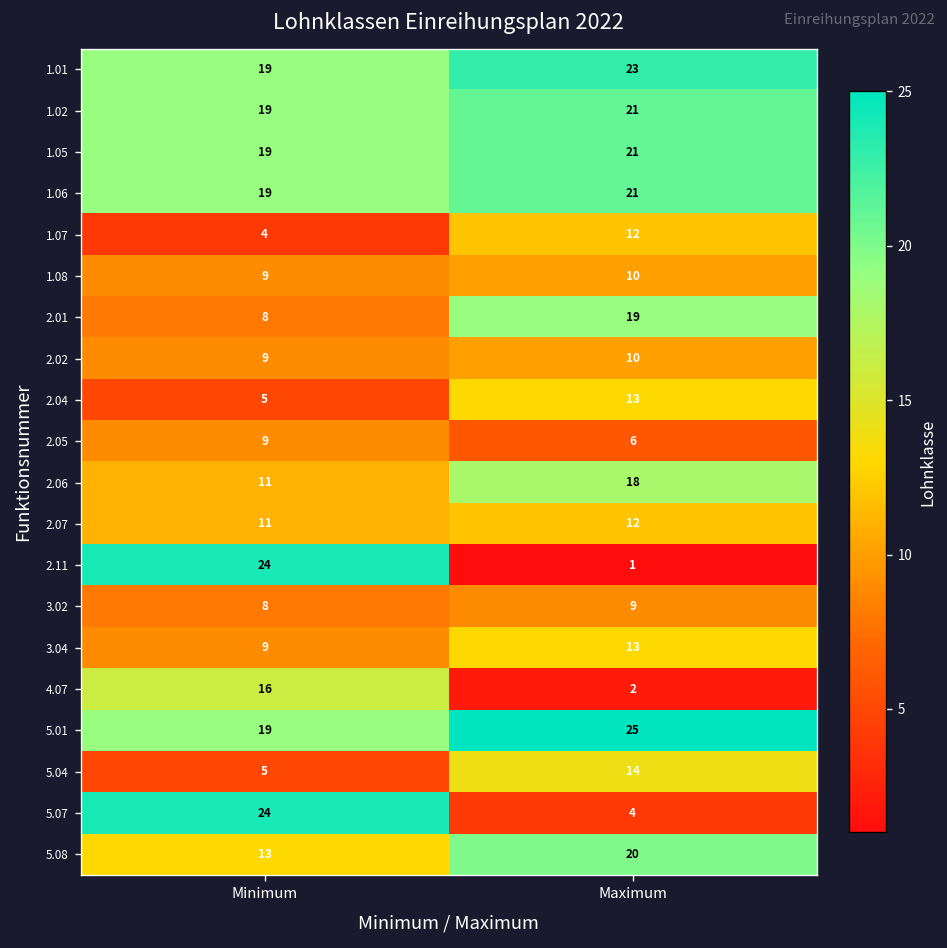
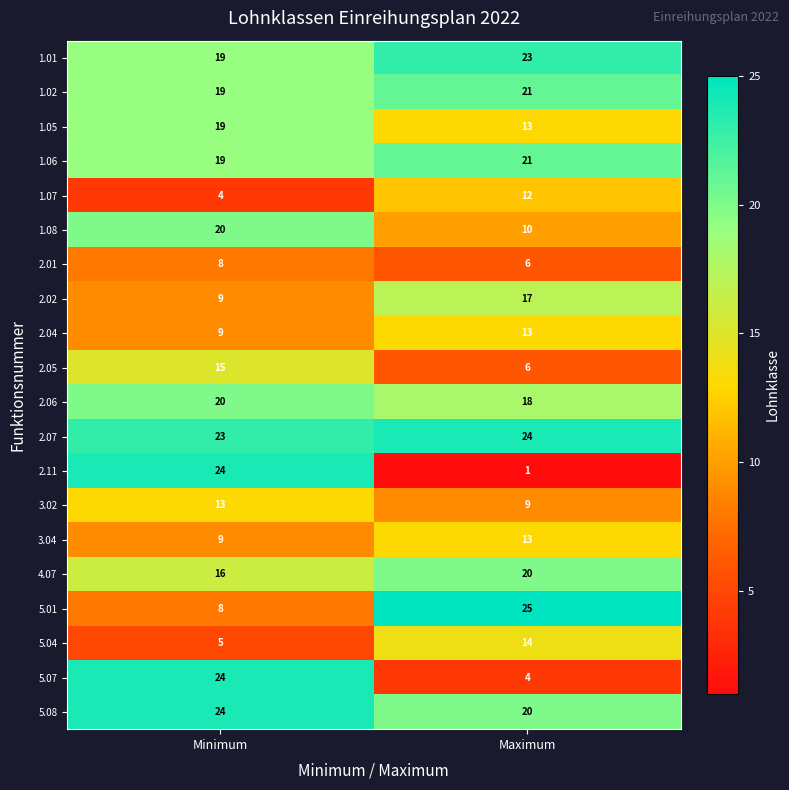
  {
    "1.01": {
      "Minimum": 19,
      "Maximum": 23
    },
    "1.02": {
      "Minimum": 19,
      "Maximum": 21
    },
    "1.05": {
      "Minimum": 19,
-     "Maximum": 21
+     "Maximum": 13
    },
    "1.06": {
      "Minimum": 19,
      "Maximum": 21
    },
    "1.07": {
      "Minimum": 4,
      "Maximum": 12
    },
    "1.08": {
-     "Minimum": 9,
+     "Minimum": 20,
      "Maximum": 10
    },
    "2.01": {
      "Minimum": 8,
-     "Maximum": 19
+     "Maximum": 6
    },
    "2.02": {
      "Minimum": 9,
-     "Maximum": 10
+     "Maximum": 17
    },
    "2.04": {
-     "Minimum": 5,
+     "Minimum": 9,
      "Maximum": 13
    },
    "2.05": {
-     "Minimum": 9,
+     "Minimum": 15,
      "Maximum": 6
    },
    "2.06": {
-     "Minimum": 11,
+     "Minimum": 20,
      "Maximum": 18
    },
    "2.07": {
-     "Minimum": 11,
-     "Maximum": 12
+     "Minimum": 23,
+     "Maximum": 24
    },
    "2.11": {
      "Minimum": 24,
      "Maximum": 1
    },
    "3.02": {
-     "Minimum": 8,
+     "Minimum": 13,
      "Maximum": 9
    },
    "3.04": {
      "Minimum": 9,
      "Maximum": 13
    },
    "4.07": {
      "Minimum": 16,
-     "Maximum": 2
+     "Maximum": 20
    },
    "5.01": {
-     "Minimum": 19,
+     "Minimum": 8,
      "Maximum": 25
    },
    "5.04": {
      "Minimum": 5,
      "Maximum": 14
    },
    "5.07": {
      "Minimum": 24,
      "Maximum": 4
    },
    "5.08": {
-     "Minimum": 13,
+     "Minimum": 24,
      "Maximum": 20
    }
  }
